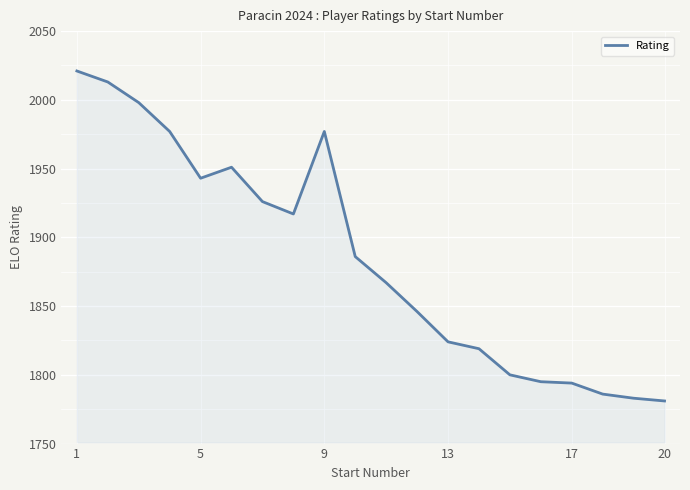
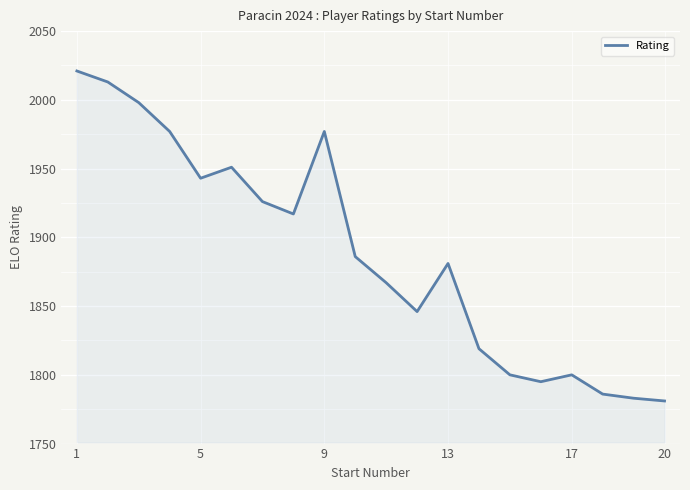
  {
    "1": 2021,
    "5": 1943,
    "9": 1977,
-   "13": 1824,
-   "17": 1794,
+   "13": 1881,
+   "17": 1800,
    "20": 1781
  }
